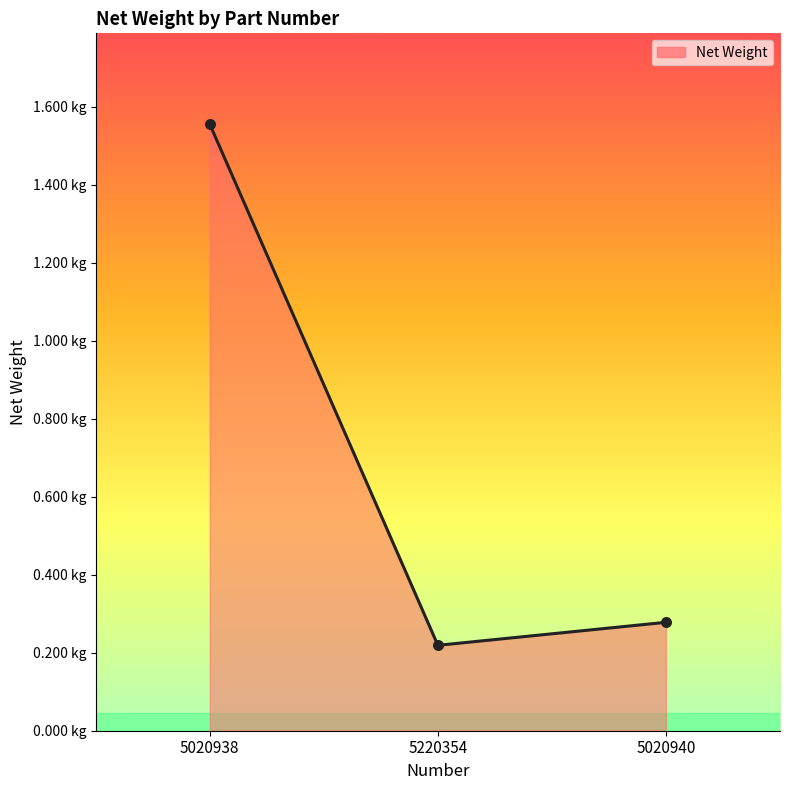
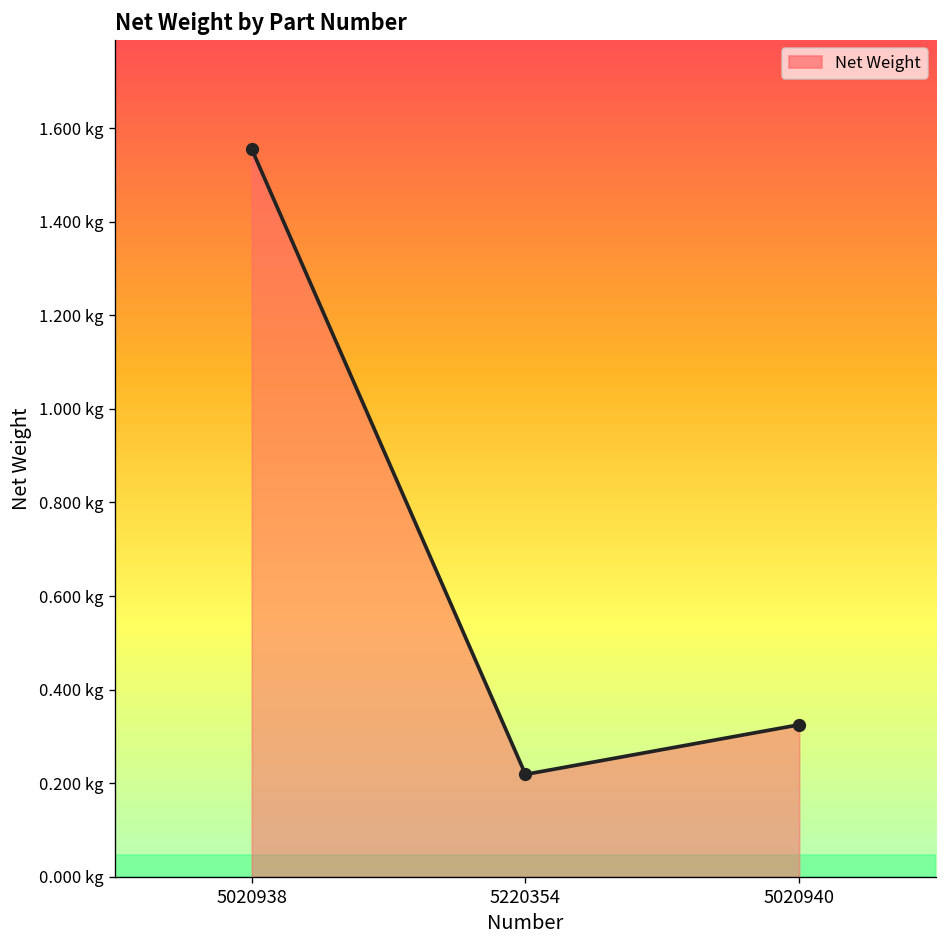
  {
    "5020938": "1.56 kg",
    "5220354": "0.22 kg",
-   "5020940": "0.28 kg"
+   "5020940": "0.33 kg"
  }
